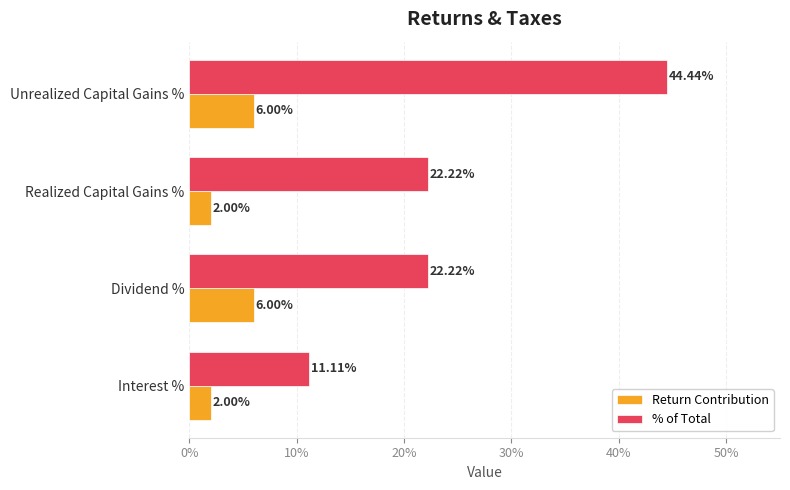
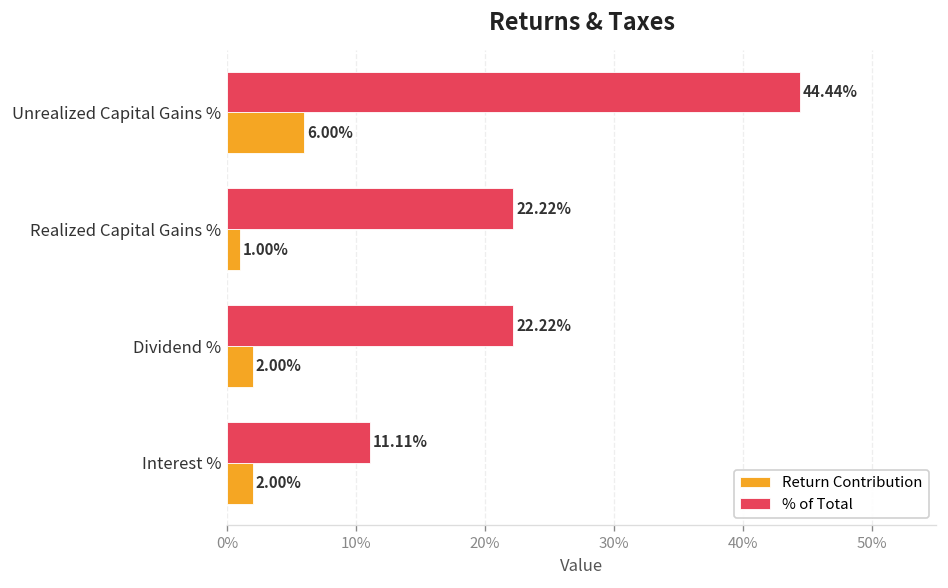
  {
    "Return Contribution": {
      "Unrealized Capital Gains %": "6.00%",
-     "Realized Capital Gains %": "2.00%",
-     "Dividend %": "6.00%",
+     "Realized Capital Gains %": "1.00%",
+     "Dividend %": "2.00%",
      "Interest %": "2.00%"
    },
    "% of Total": {
      "Unrealized Capital Gains %": "44.44%",
      "Realized Capital Gains %": "22.22%",
      "Dividend %": "22.22%",
      "Interest %": "11.11%"
    }
  }
